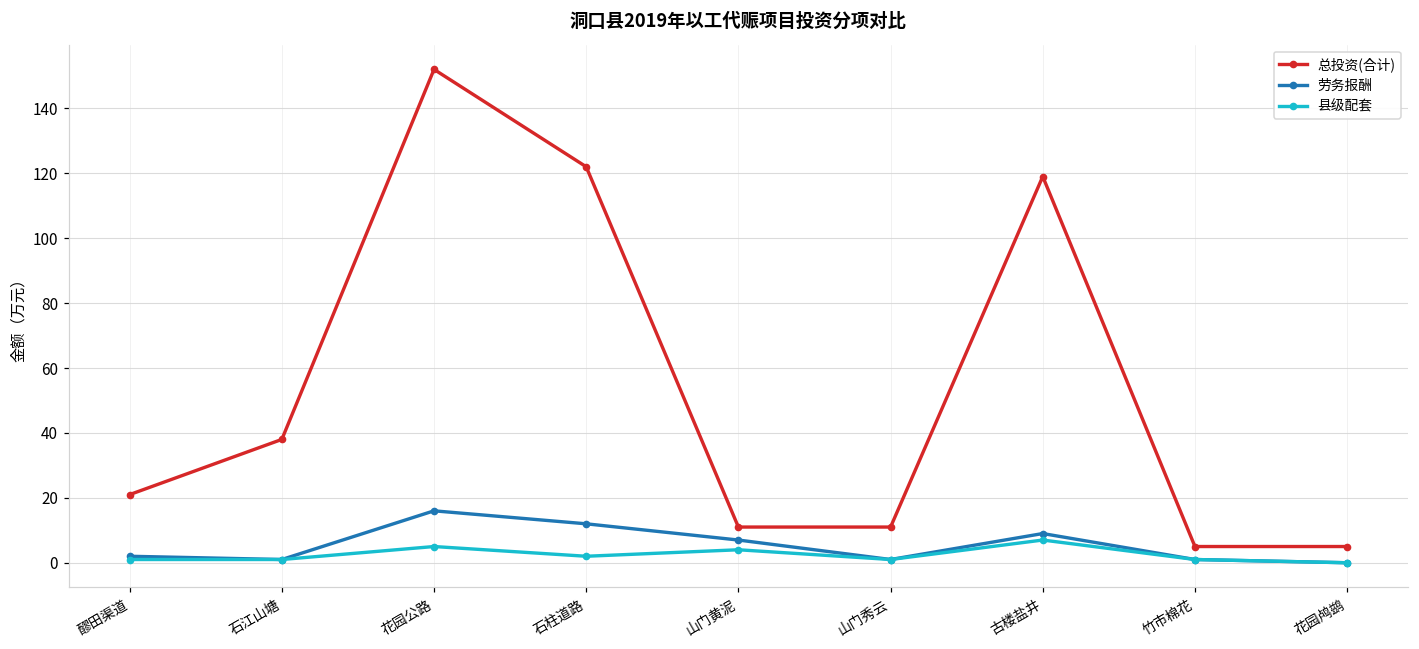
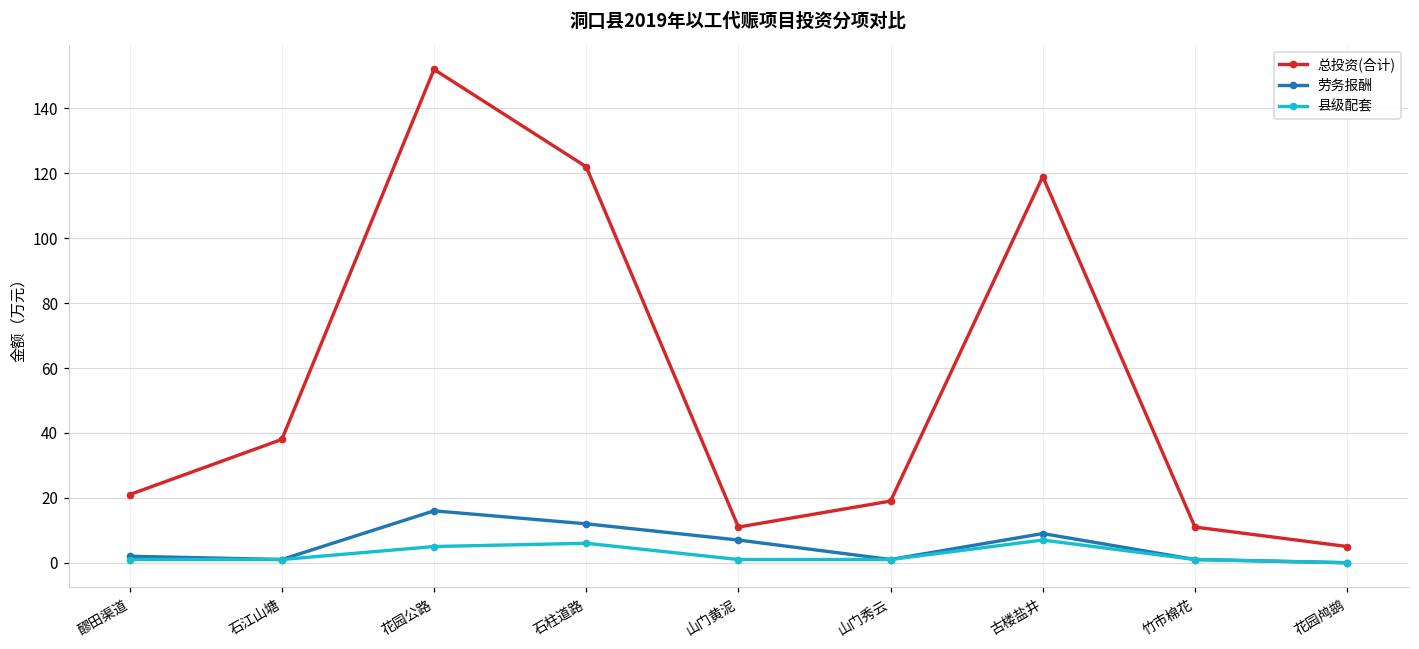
  {
    "总投资(合计)": {
      "醪田渠道": 21,
      "石江山塘": 38,
      "花园公路": 152,
      "石柱道路": 122,
      "山门黄泥": 11,
-     "山门秀云": 11,
+     "山门秀云": 19,
      "古楼盐井": 119,
-     "竹市棉花": 5,
+     "竹市棉花": 11,
      "花园鸬鹚": 5
    },
    "劳务报酬": {
      "醪田渠道": 2,
      "花园公路": 16,
      "石柱道路": 12,
      "山门黄泥": 7,
      "古楼盐井": 9
    },
    "县级配套": {
      "醪田渠道": 1,
      "花园公路": 5,
-     "石柱道路": 2,
-     "山门黄泥": 4,
+     "石柱道路": 6,
+     "山门黄泥": 1,
      "古楼盐井": 7
    }
  }
